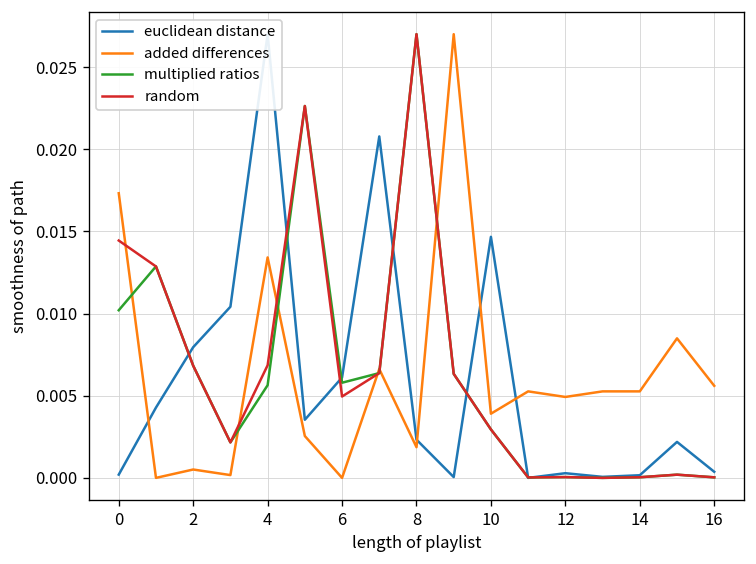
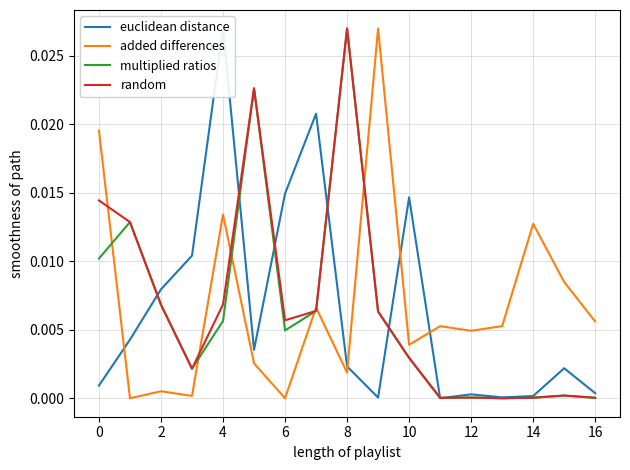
  {
    "euclidean distance": {
-     "0": 0.0002,
+     "0": 0.0009,
      "2": 0.0080,
-     "6": 0.0061,
+     "6": 0.0149,
      "8": 0.0023,
      "10": 0.0147,
      "12": 0.0003,
      "16": 0.0004
    },
    "added differences": {
-     "0": 0.0173,
+     "0": 0.0195,
      "2": 0.0005,
      "4": 0.0134,
      "6": 0.0000,
      "8": 0.0019,
      "10": 0.0039,
      "12": 0.0049,
-     "14": 0.0053,
+     "14": 0.0127,
      "16": 0.0056
    },
    "multiplied ratios": {
      "0": 0.0102,
      "4": 0.0056,
-     "6": 0.0058
+     "6": 0.0050
    },
    "random": {
      "0": 0.0144,
      "4": 0.0069,
-     "6": 0.0050
+     "6": 0.0057
    }
  }
